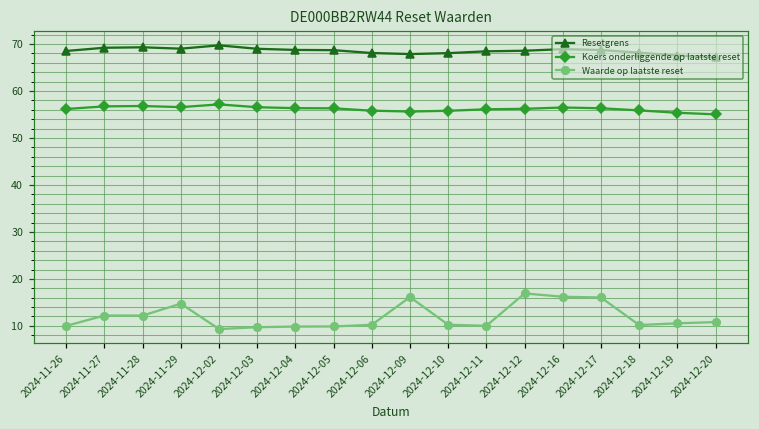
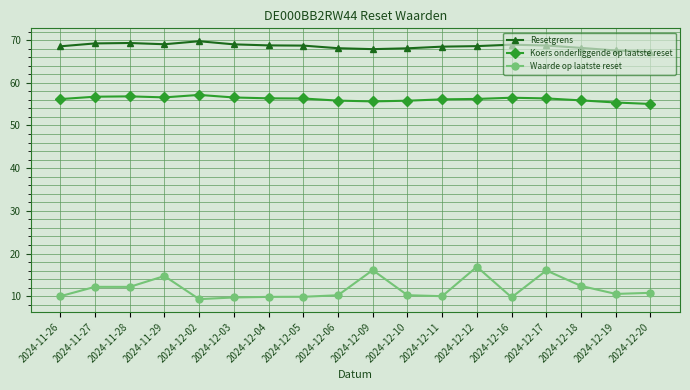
  {
    "Waarde op laatste reset": {
      "2024-11-26": 10,
      "2024-11-27": 12,
      "2024-11-28": 12,
      "2024-11-29": 15,
      "2024-12-02": 9,
      "2024-12-03": 10,
      "2024-12-04": 10,
      "2024-12-05": 10,
      "2024-12-06": 10,
      "2024-12-09": 16,
      "2024-12-10": 10,
      "2024-12-11": 10,
      "2024-12-12": 17,
-     "2024-12-16": 16,
+     "2024-12-16": 10,
      "2024-12-17": 16,
-     "2024-12-18": 10,
+     "2024-12-18": 12,
      "2024-12-19": 11,
      "2024-12-20": 11
    }
  }
